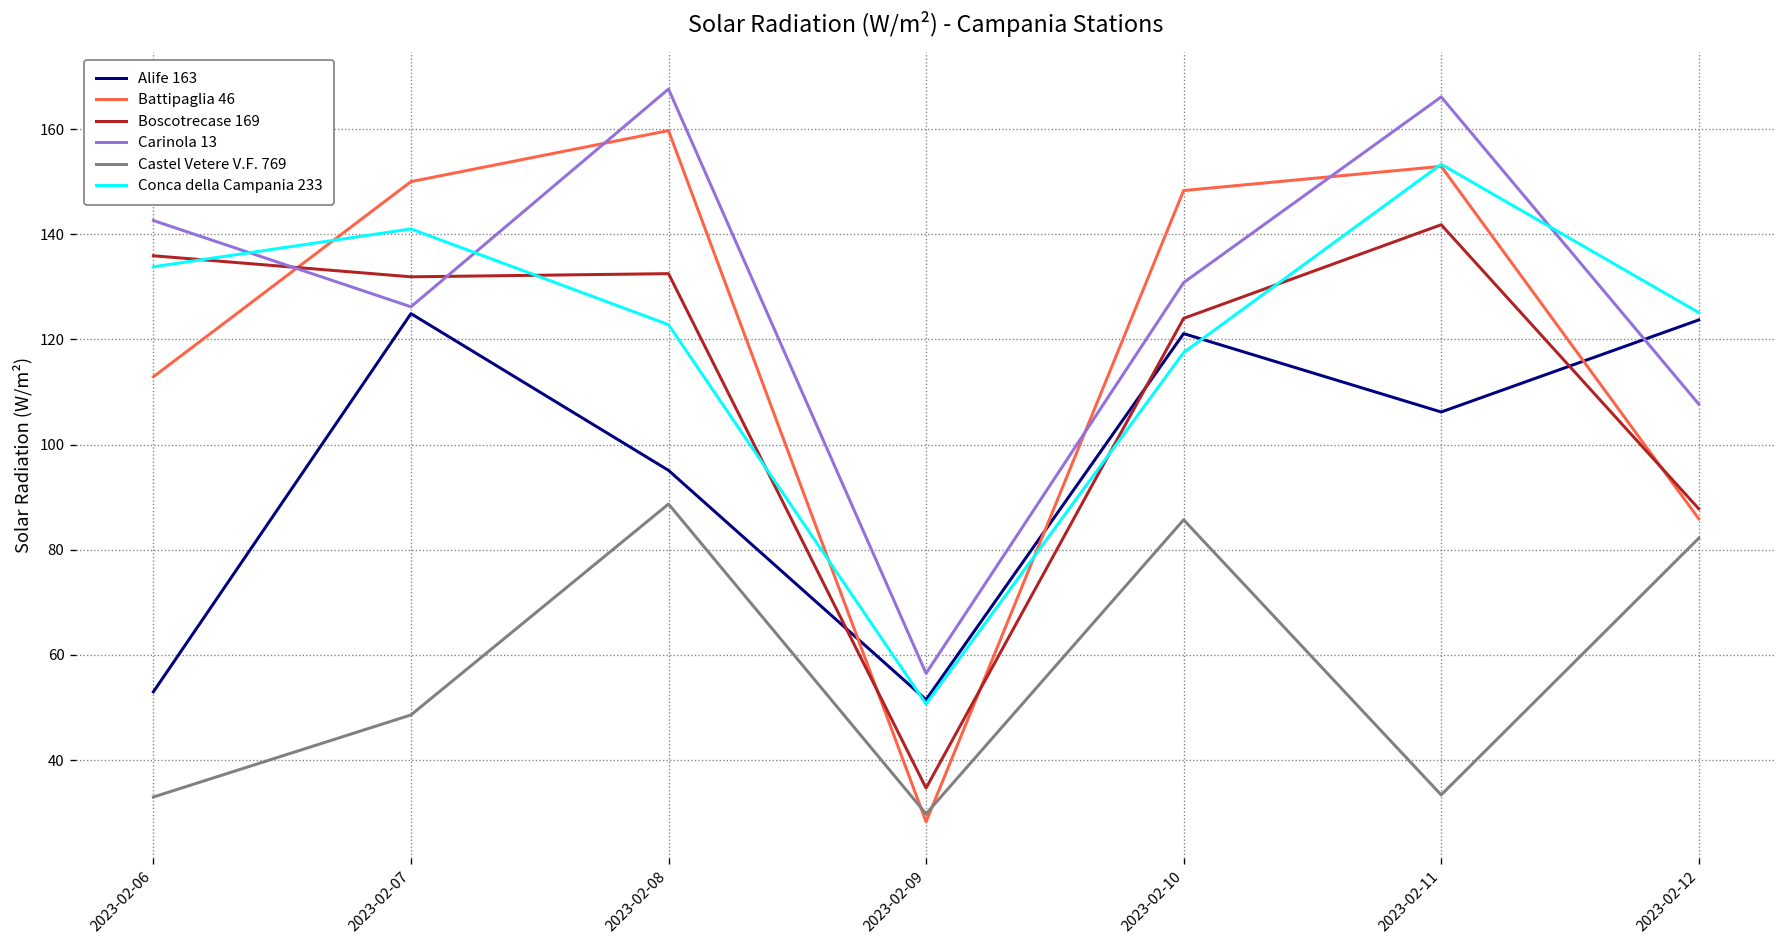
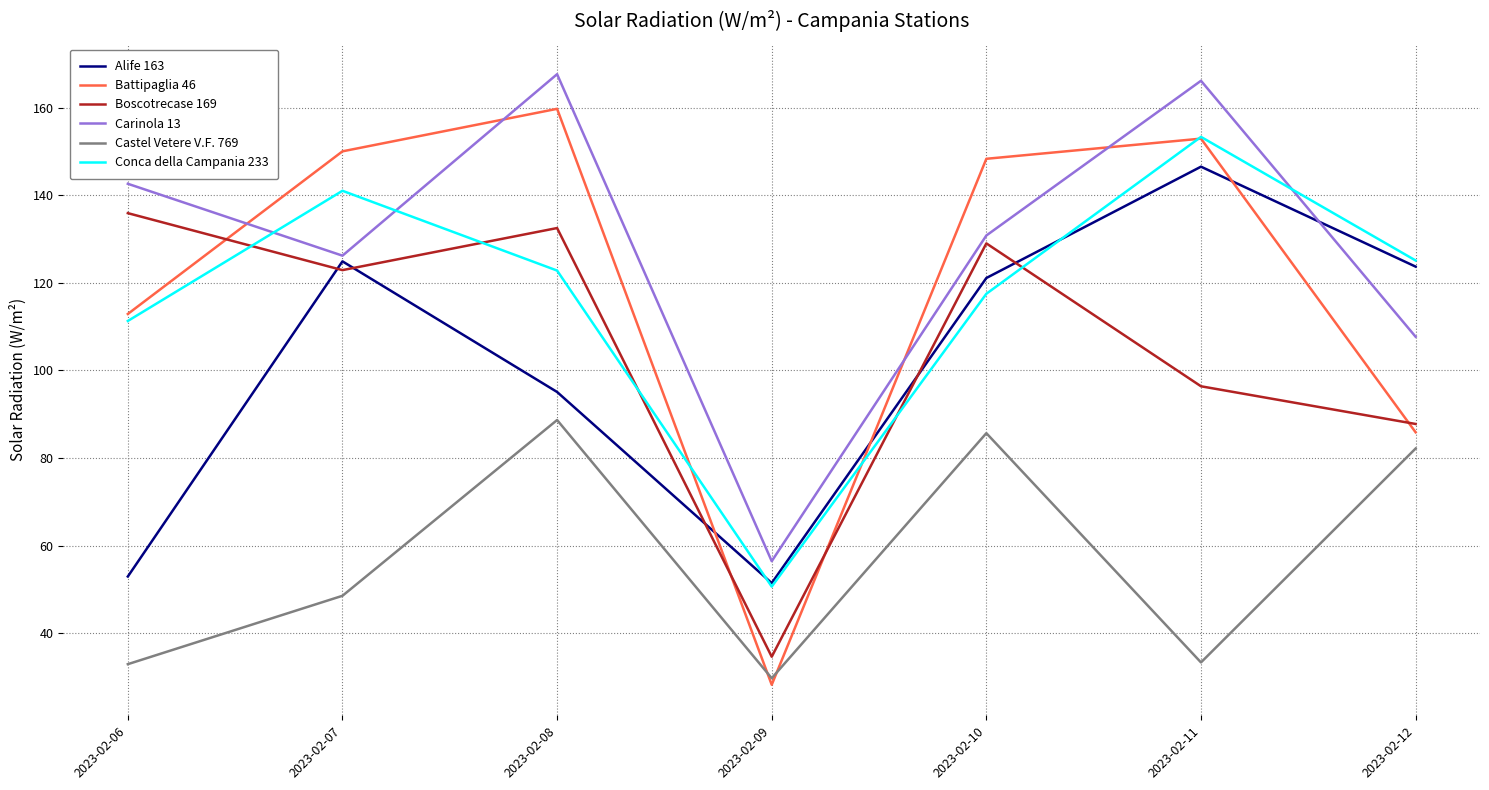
  {
    "Alife 163": {
      "2023-02-06": 53,
      "2023-02-07": 125,
      "2023-02-08": 95,
      "2023-02-09": 52,
      "2023-02-10": 121,
-     "2023-02-11": 106,
+     "2023-02-11": 147,
      "2023-02-12": 124
    },
    "Battipaglia 46": {
      "2023-02-06": 113,
      "2023-02-07": 150,
      "2023-02-08": 160,
      "2023-02-09": 28,
      "2023-02-10": 148,
      "2023-02-12": 86
    },
    "Boscotrecase 169": {
      "2023-02-06": 136,
-     "2023-02-07": 132,
+     "2023-02-07": 123,
      "2023-02-08": 133,
      "2023-02-09": 35,
-     "2023-02-10": 124,
-     "2023-02-11": 142,
+     "2023-02-10": 129,
+     "2023-02-11": 96,
      "2023-02-12": 88
    },
    "Carinola 13": {
      "2023-02-06": 143,
      "2023-02-07": 126,
      "2023-02-08": 168,
      "2023-02-09": 57,
      "2023-02-10": 131,
      "2023-02-11": 166,
      "2023-02-12": 108
    },
    "Castel Vetere V.F. 769": {
      "2023-02-06": 33,
      "2023-02-07": 49,
      "2023-02-08": 89,
      "2023-02-09": 30,
      "2023-02-10": 86,
      "2023-02-11": 33,
      "2023-02-12": 82
    },
    "Conca della Campania 233": {
-     "2023-02-06": 134,
+     "2023-02-06": 111,
      "2023-02-07": 141,
      "2023-02-08": 123,
      "2023-02-09": 51,
      "2023-02-10": 118,
      "2023-02-12": 125
    }
  }
